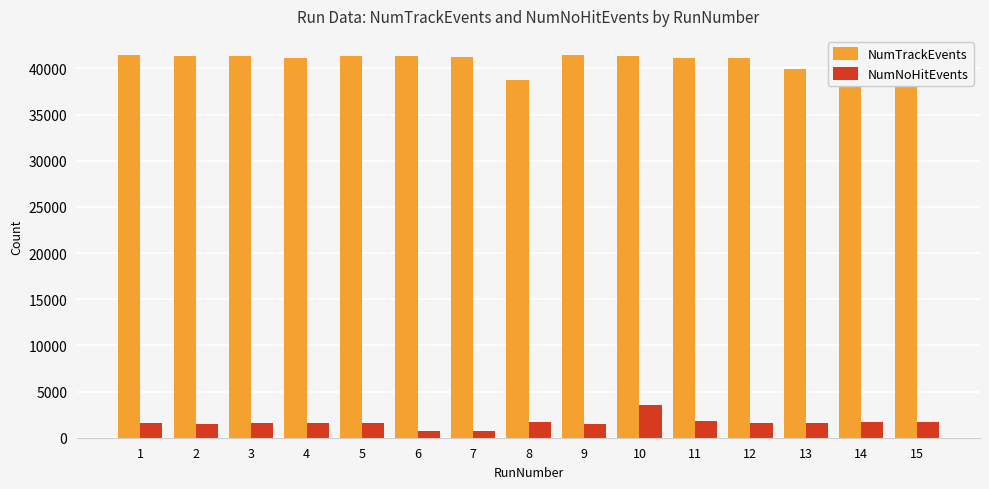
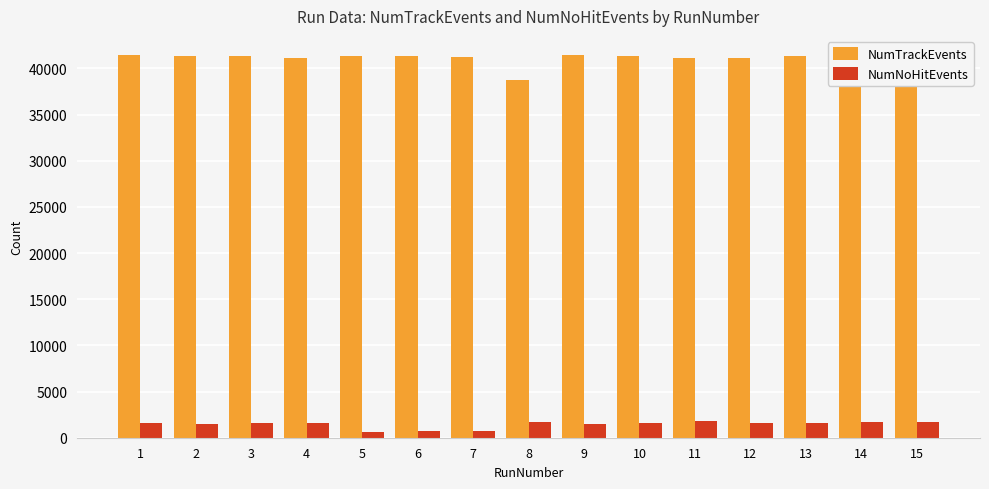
  {
    "NumTrackEvents": {
      "1": 41000,
      "2": 41000,
      "3": 41000,
      "4": 41000,
      "5": 41000,
      "6": 41000,
      "7": 41000,
      "8": 39000,
      "9": 41000,
      "10": 41000,
      "11": 41000,
      "12": 41000,
-     "13": 40000
+     "13": 41000
    },
    "NumNoHitEvents": {
      "1": 2000,
      "2": 2000,
      "3": 2000,
      "4": 2000,
-     "5": 2000,
+     "5": 1000,
      "6": 1000,
      "7": 1000,
      "8": 2000,
      "9": 2000,
-     "10": 4000,
+     "10": 2000,
      "11": 2000,
      "12": 2000,
      "13": 2000,
      "14": 2000,
      "15": 2000
    }
  }
